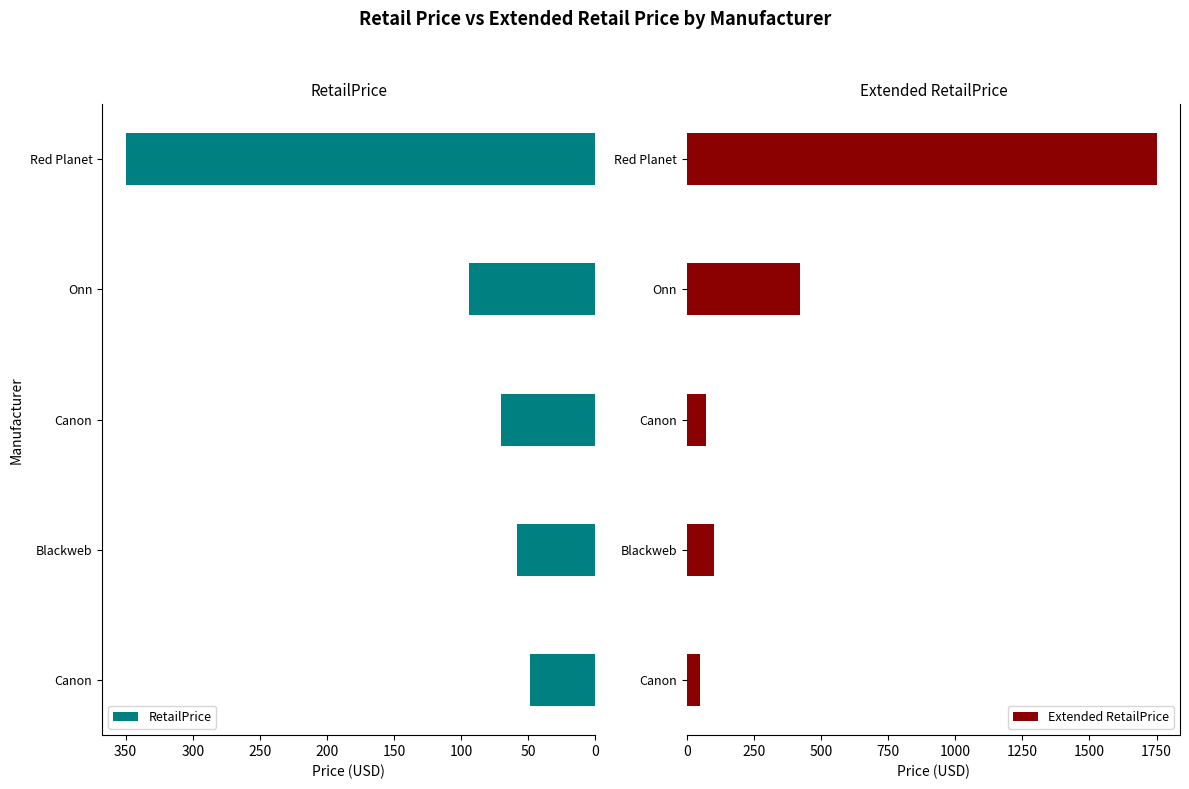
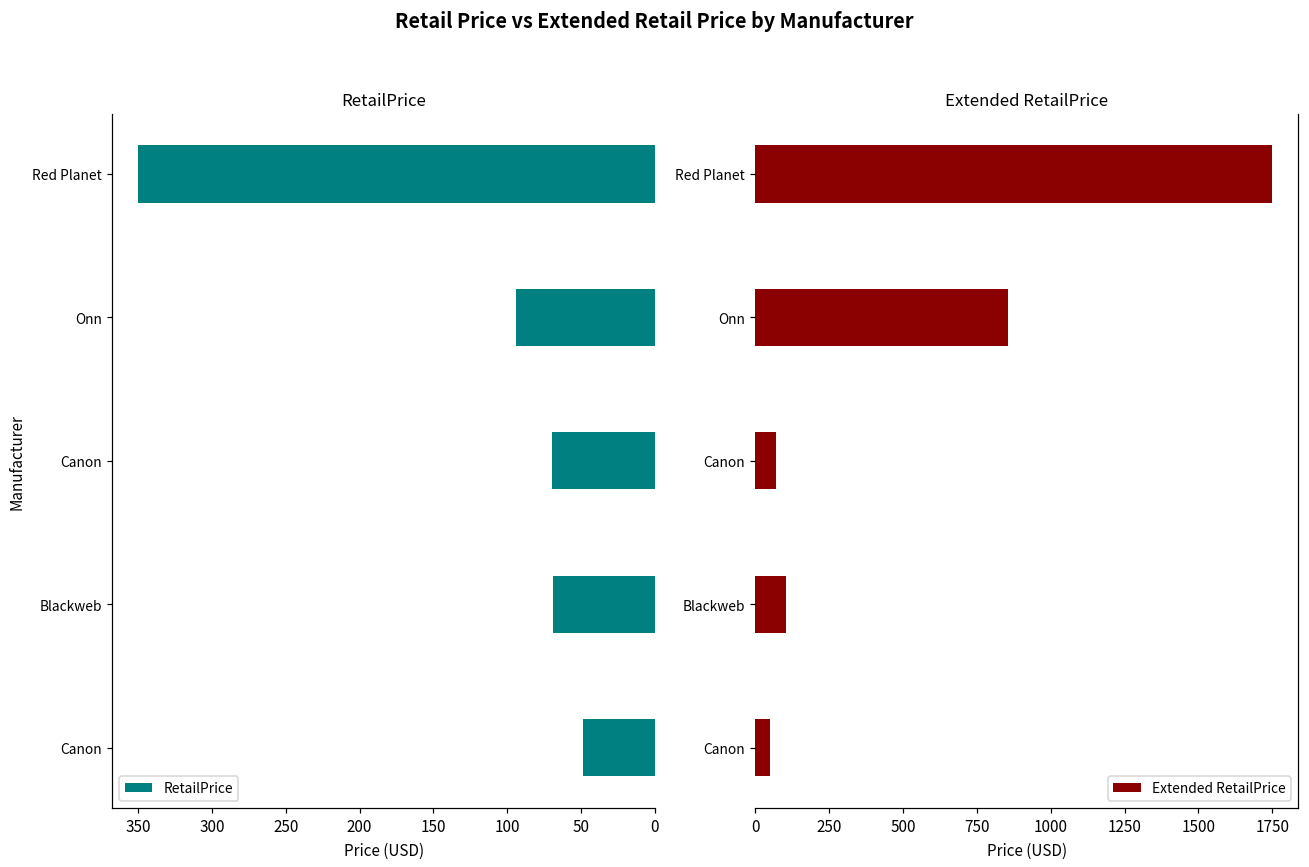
  {
    "RetailPrice": {
      "Red Planet": 350,
      "Onn": 94,
-     "Blackweb": 58
+     "Blackweb": 69
    },
    "Extended RetailPrice": {
      "Red Planet": 1750,
-     "Onn": 420,
+     "Onn": 850,
      "Blackweb": 100
    }
  }
